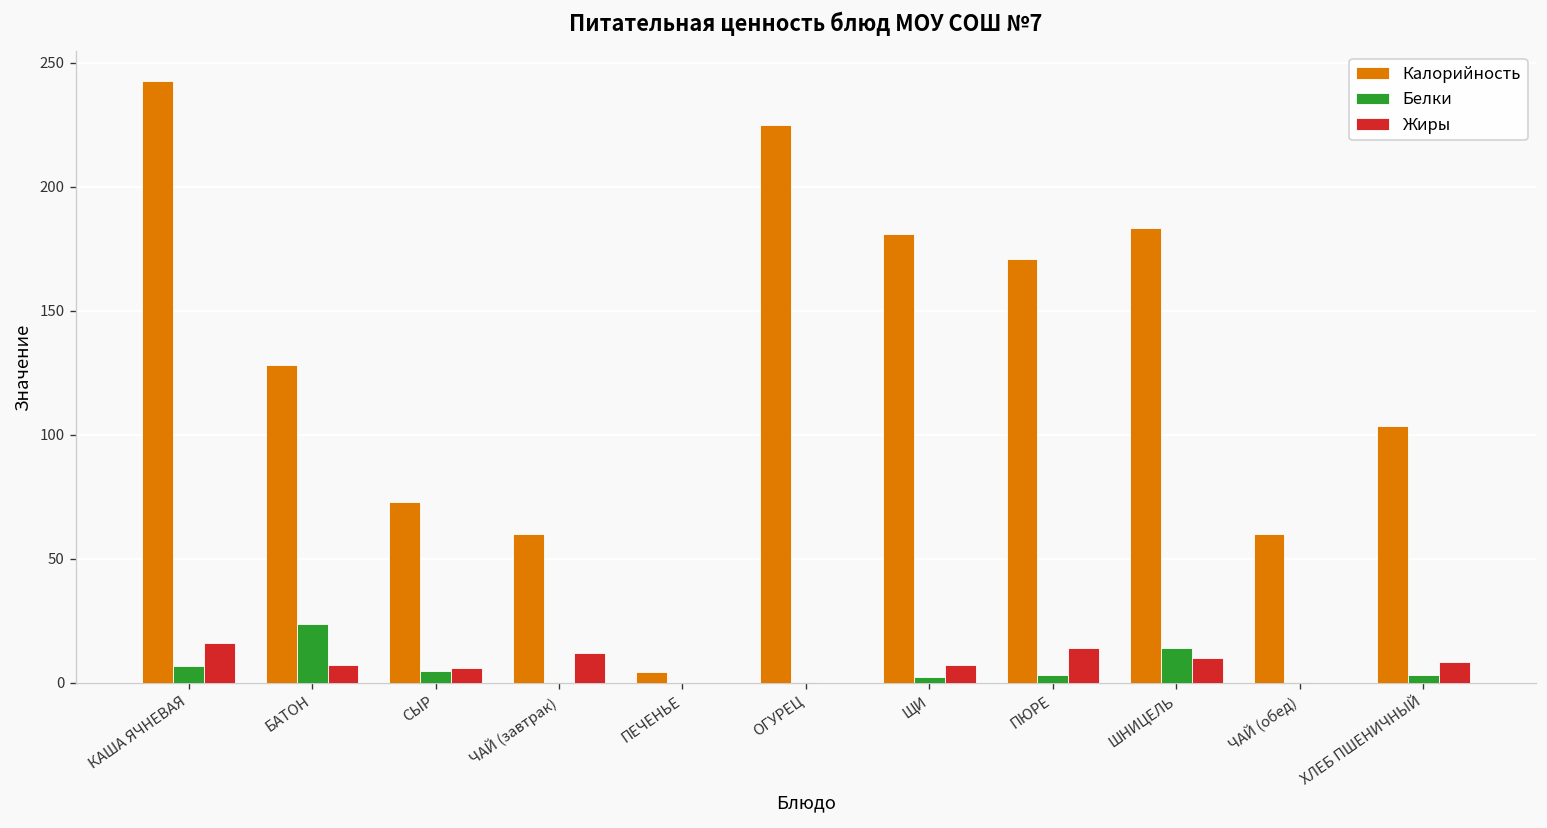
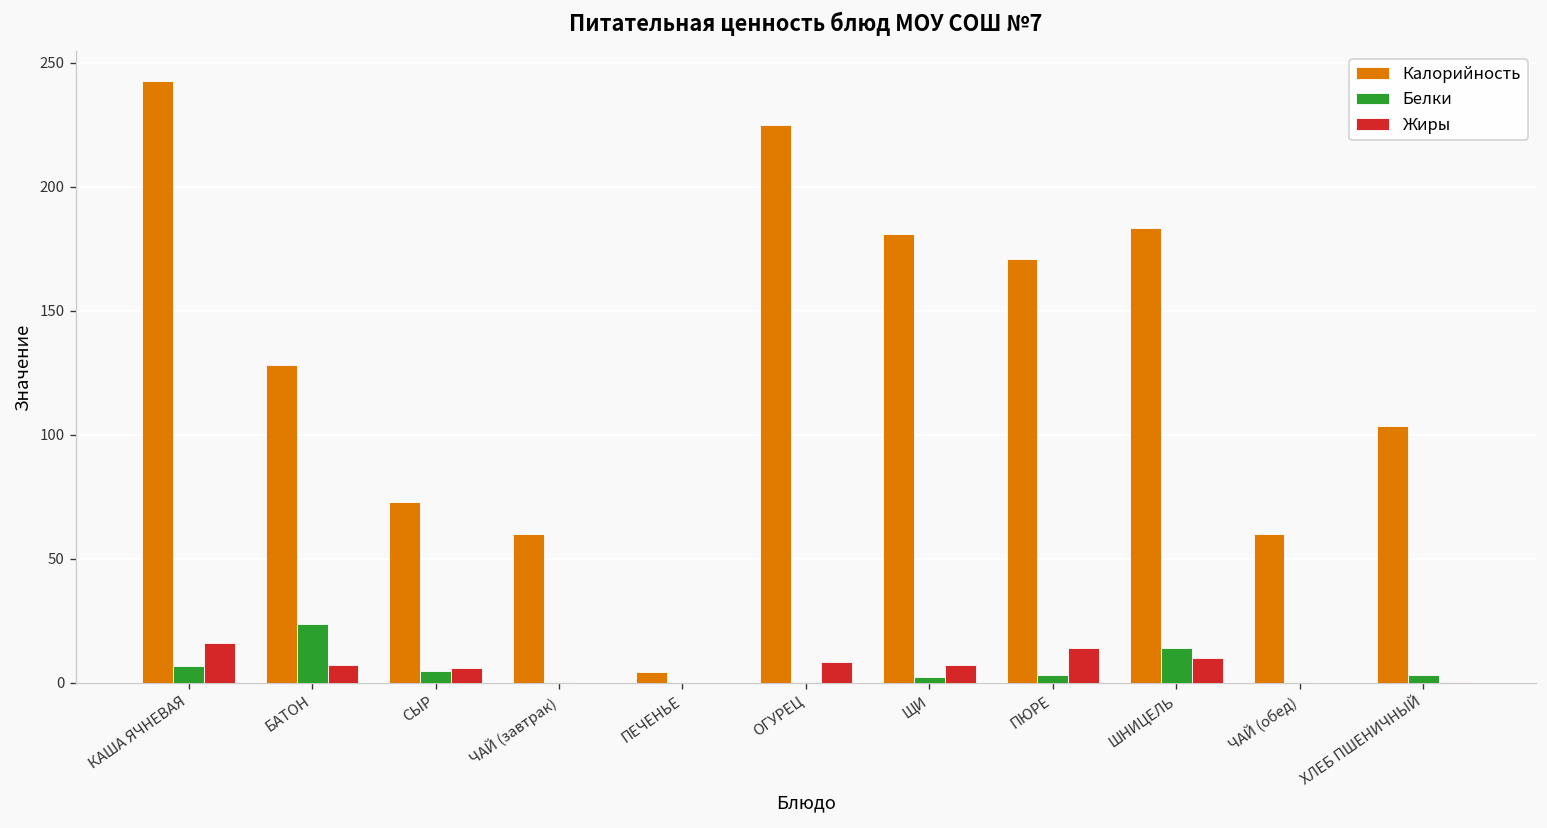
  {
    "Калорийность": {
      "КАША ЯЧНЕВАЯ": 243,
      "БАТОН": 128,
      "СЫР": 73,
      "ЧАЙ (завтрак)": 60,
      "ПЕЧЕНЬЕ": 4,
      "ОГУРЕЦ": 225,
      "ЩИ": 181,
      "ПЮРЕ": 171,
      "ШНИЦЕЛЬ": 183,
      "ЧАЙ (обед)": 60,
      "ХЛЕБ ПШЕНИЧНЫЙ": 103
    },
    "Белки": {
      "КАША ЯЧНЕВАЯ": 7,
      "БАТОН": 24,
      "СЫР": 5,
      "ЩИ": 2,
      "ПЮРЕ": 3,
      "ШНИЦЕЛЬ": 14,
      "ХЛЕБ ПШЕНИЧНЫЙ": 3
    },
    "Жиры": {
      "КАША ЯЧНЕВАЯ": 16,
      "БАТОН": 7,
      "СЫР": 6,
-     "ЧАЙ (завтрак)": 12,
-     "ОГУРЕЦ": 0,
+     "ЧАЙ (завтрак)": 0,
+     "ОГУРЕЦ": 9,
      "ЩИ": 7,
      "ПЮРЕ": 14,
      "ШНИЦЕЛЬ": 10,
-     "ХЛЕБ ПШЕНИЧНЫЙ": 9
+     "ХЛЕБ ПШЕНИЧНЫЙ": 0
    }
  }
